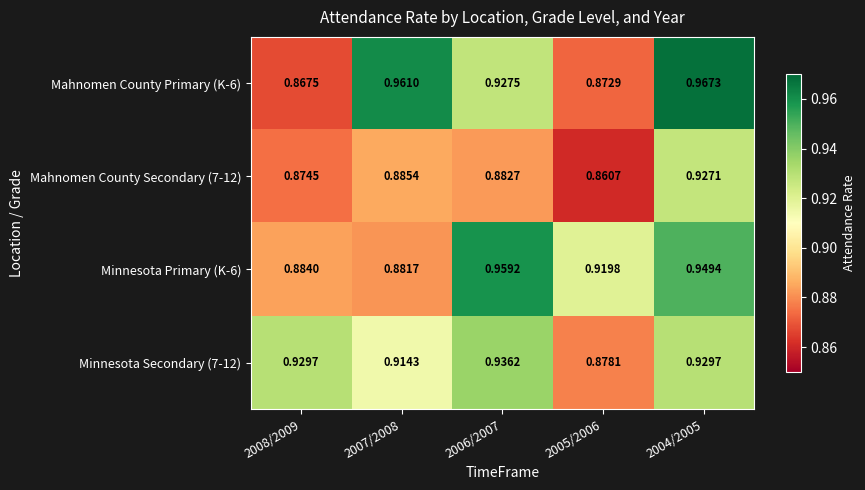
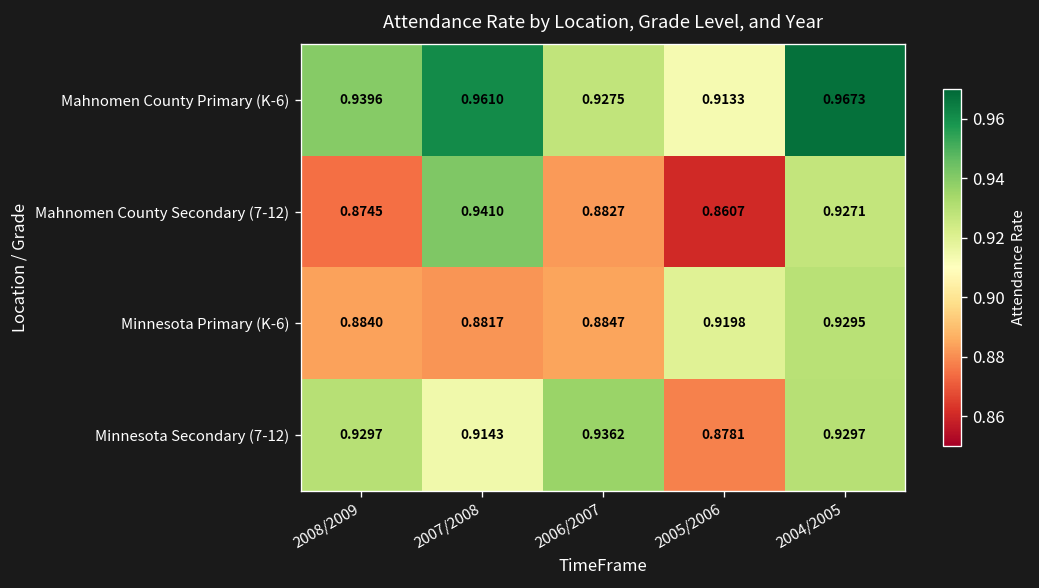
  {
    "Mahnomen County Primary (K-6)": {
-     "2008/2009": 0.8675,
+     "2008/2009": 0.9396,
      "2007/2008": 0.9610,
      "2006/2007": 0.9275,
-     "2005/2006": 0.8729,
+     "2005/2006": 0.9133,
      "2004/2005": 0.9673
    },
    "Mahnomen County Secondary (7-12)": {
      "2008/2009": 0.8745,
-     "2007/2008": 0.8854,
+     "2007/2008": 0.9410,
      "2006/2007": 0.8827,
      "2005/2006": 0.8607,
      "2004/2005": 0.9271
    },
    "Minnesota Primary (K-6)": {
      "2008/2009": 0.8840,
      "2007/2008": 0.8817,
-     "2006/2007": 0.9592,
+     "2006/2007": 0.8847,
      "2005/2006": 0.9198,
-     "2004/2005": 0.9494
+     "2004/2005": 0.9295
    },
    "Minnesota Secondary (7-12)": {
      "2008/2009": 0.9297,
      "2007/2008": 0.9143,
      "2006/2007": 0.9362,
      "2005/2006": 0.8781,
      "2004/2005": 0.9297
    }
  }
